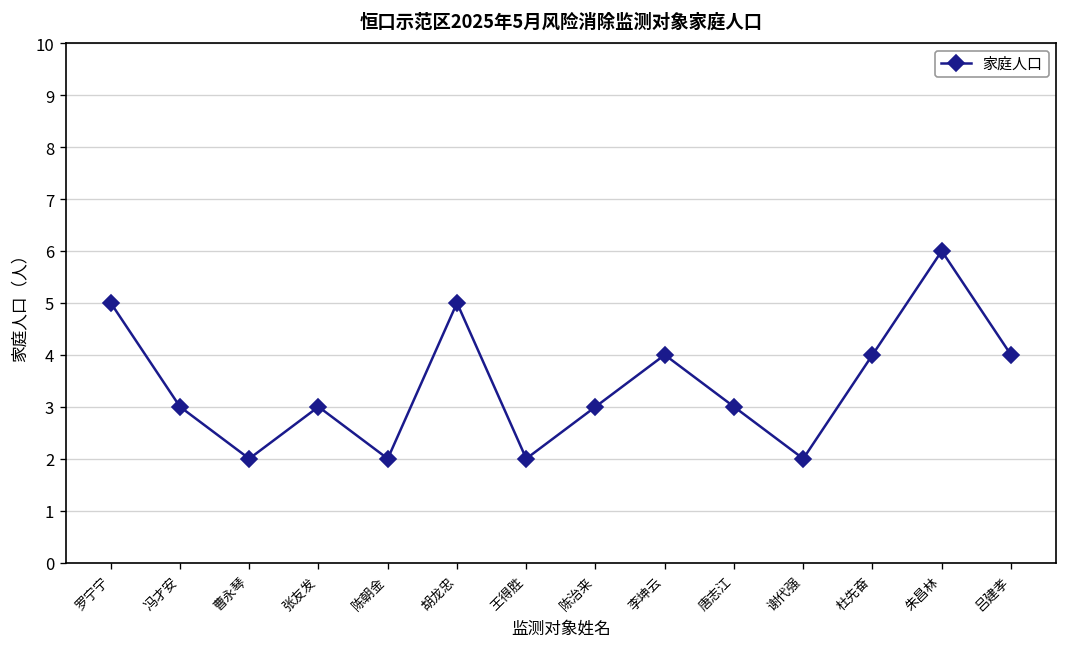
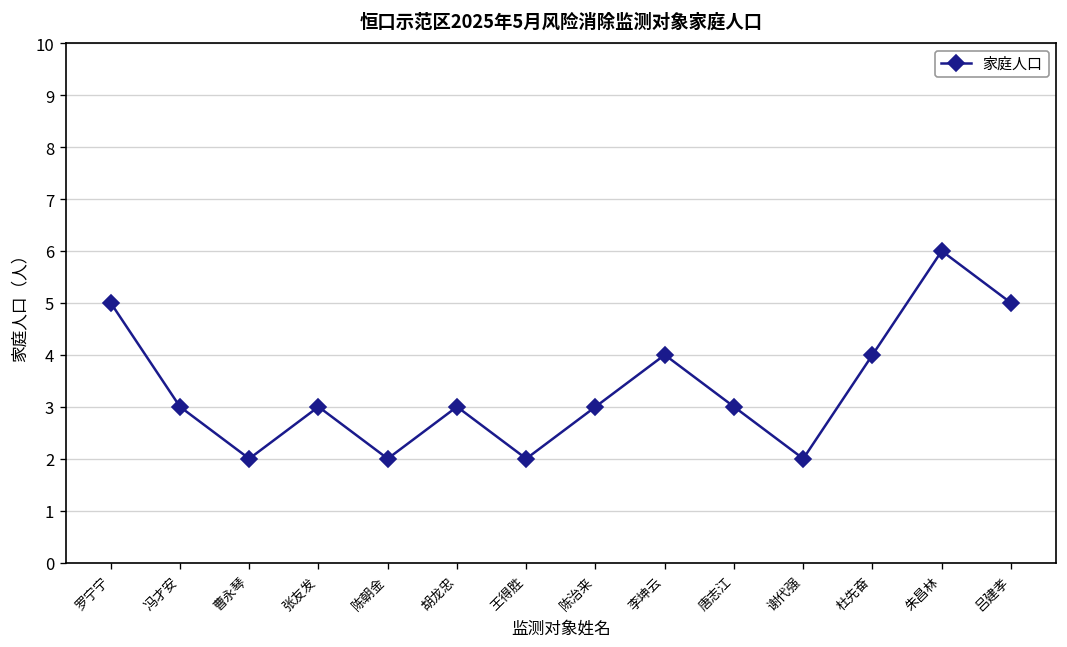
  {
    "罗宁宁": 5,
    "冯才安": 3,
    "曹永琴": 2,
    "张友发": 3,
    "陈朝金": 2,
-   "胡龙忠": 5,
+   "胡龙忠": 3,
    "王得胜": 2,
    "陈治来": 3,
    "李坤云": 4,
    "唐志江": 3,
    "谢代强": 2,
    "杜先奋": 4,
    "朱昌林": 6,
-   "吕建孝": 4
+   "吕建孝": 5
  }
